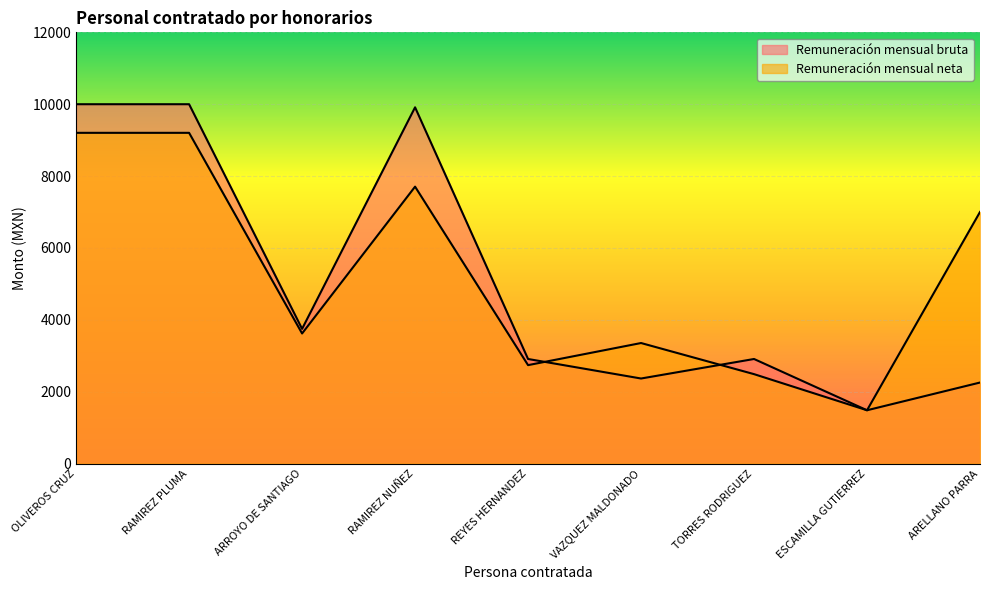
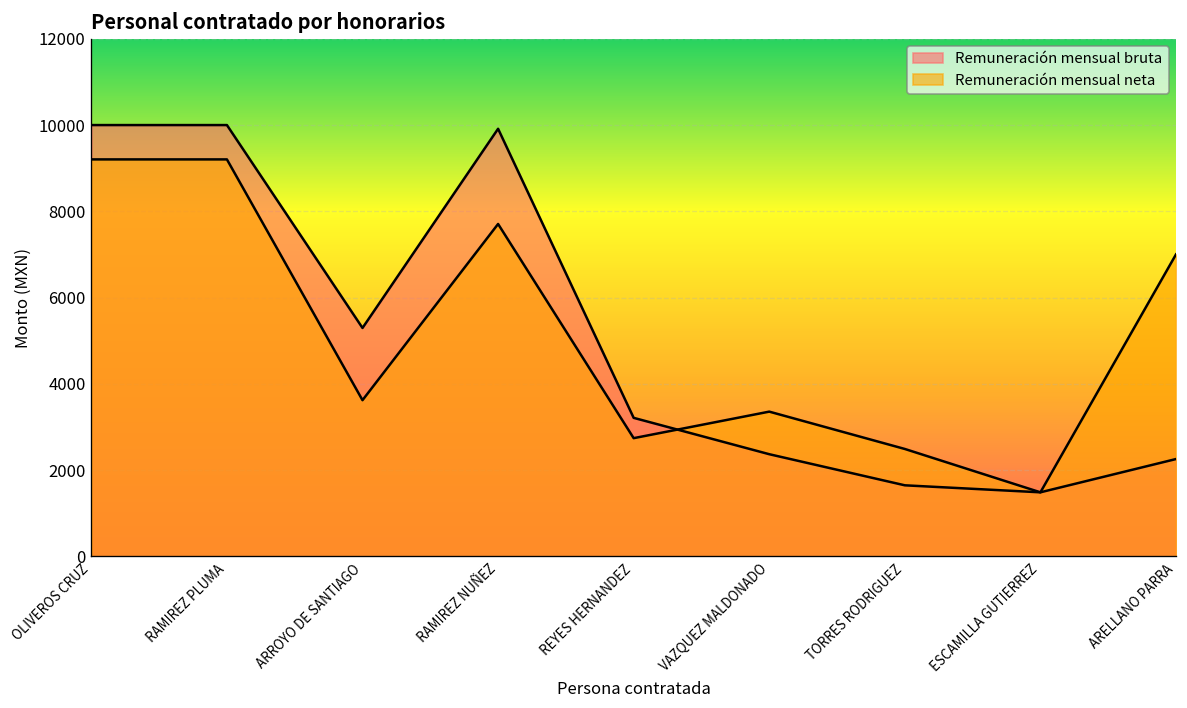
  {
    "Remuneración mensual bruta": {
      "OLIVEROS CRUZ": 10000,
      "RAMIREZ PLUMA": 10000,
-     "ARROYO DE SANTIAGO": 3800,
+     "ARROYO DE SANTIAGO": 5300,
      "RAMIREZ NUÑEZ": 9900,
-     "REYES HERNANDEZ": 2900,
+     "REYES HERNANDEZ": 3200,
      "VAZQUEZ MALDONADO": 2400,
-     "TORRES RODRIGUEZ": 2900,
+     "TORRES RODRIGUEZ": 1600,
      "ARELLANO PARRA": 2300
    },
    "Remuneración mensual neta": {
      "OLIVEROS CRUZ": 9200,
      "RAMIREZ PLUMA": 9200,
      "ARROYO DE SANTIAGO": 3600,
      "RAMIREZ NUÑEZ": 7700,
      "REYES HERNANDEZ": 2700,
      "VAZQUEZ MALDONADO": 3400,
      "TORRES RODRIGUEZ": 2500,
      "ARELLANO PARRA": 7000
    }
  }
